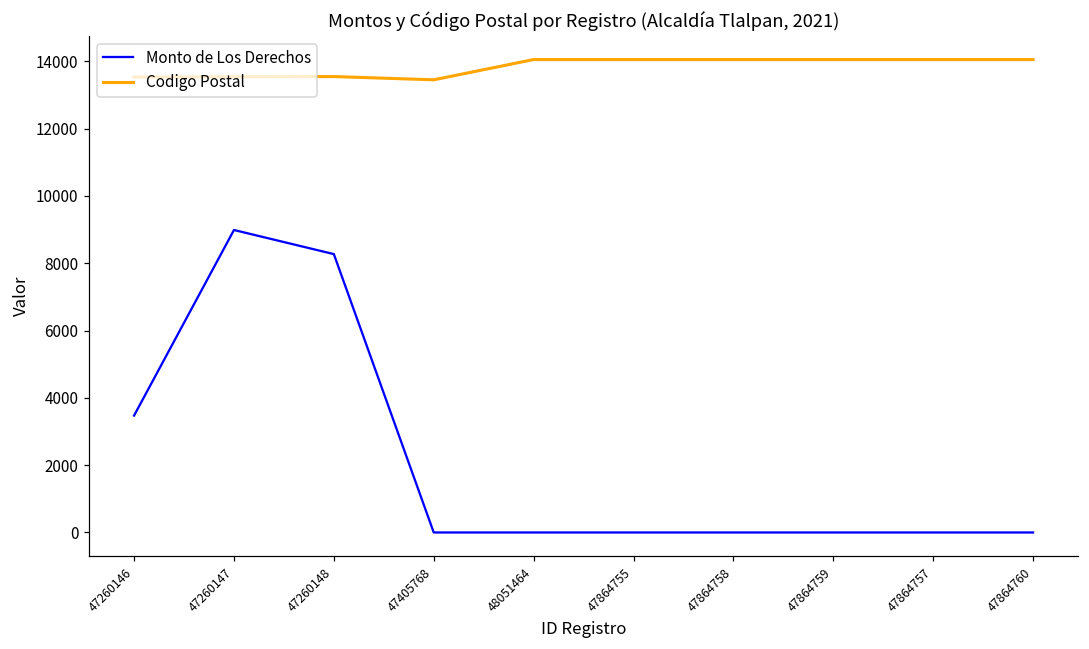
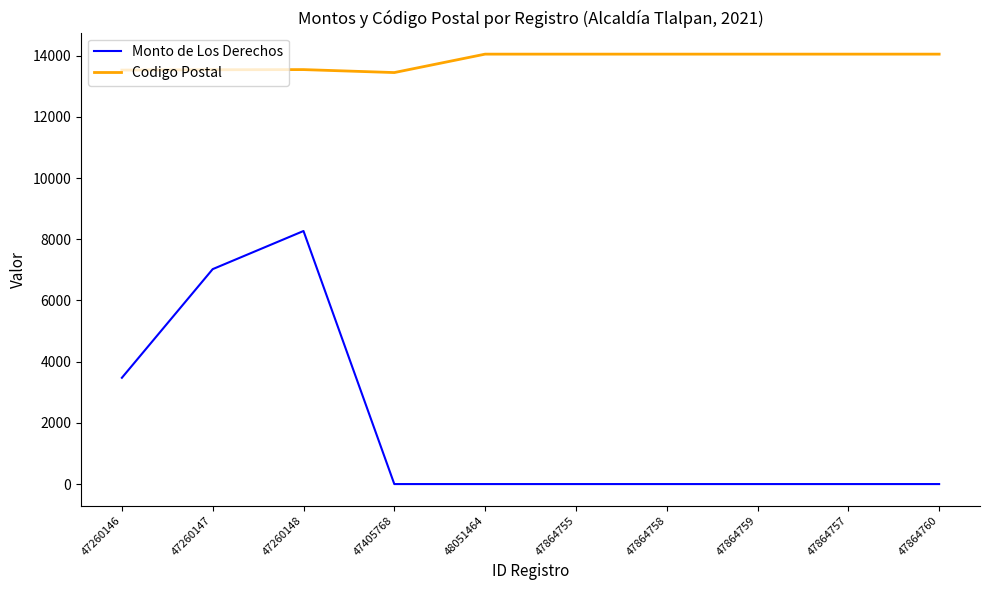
  {
    "Monto de Los Derechos": {
      "47260146": 3500,
-     "47260147": 9000,
+     "47260147": 7000,
      "47260148": 8300,
      "47405768": 0,
      "48051464": 0,
      "47864755": 0,
      "47864758": 0,
      "47864759": 0,
      "47864757": 0,
      "47864760": 0
    },
    "Codigo Postal": {
      "47260148": 13500,
      "47405768": 13400,
      "48051464": 14100,
      "47864755": 14100,
      "47864758": 14100,
      "47864759": 14100,
      "47864757": 14100,
      "47864760": 14100
    }
  }
